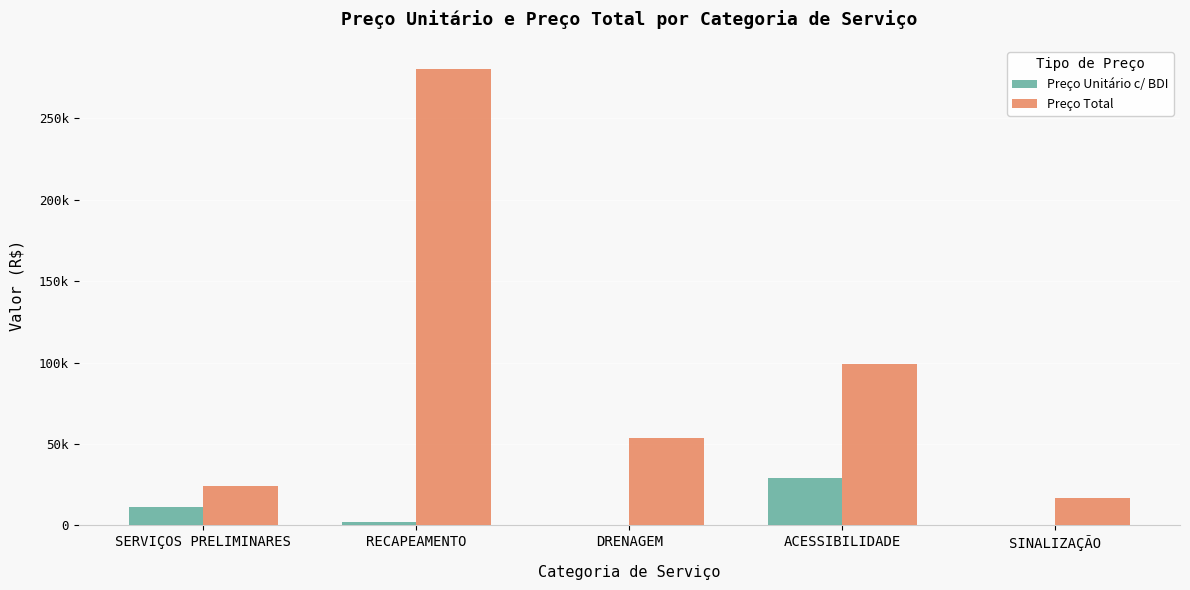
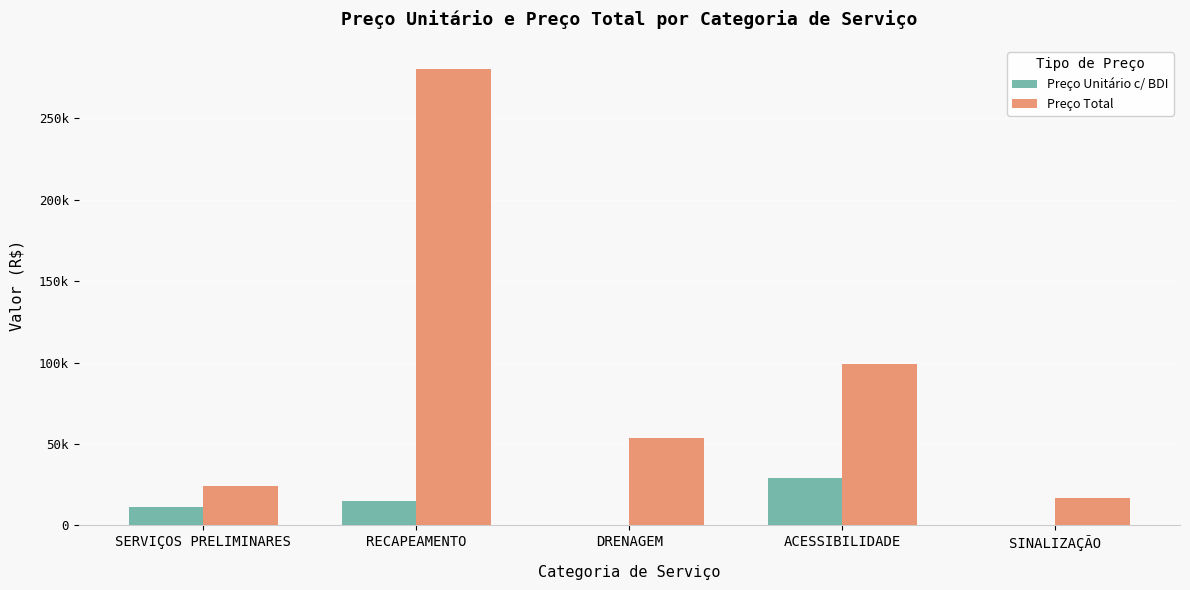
  {
    "Preço Unitário c/ BDI": {
      "SERVIÇOS PRELIMINARES": 11000,
-     "RECAPEAMENTO": 2000,
+     "RECAPEAMENTO": 15000,
      "ACESSIBILIDADE": 29000
    },
    "Preço Total": {
      "SERVIÇOS PRELIMINARES": 24000,
      "RECAPEAMENTO": 281000,
      "DRENAGEM": 53000,
      "ACESSIBILIDADE": 99000,
      "SINALIZAÇÃO": 17000
    }
  }
